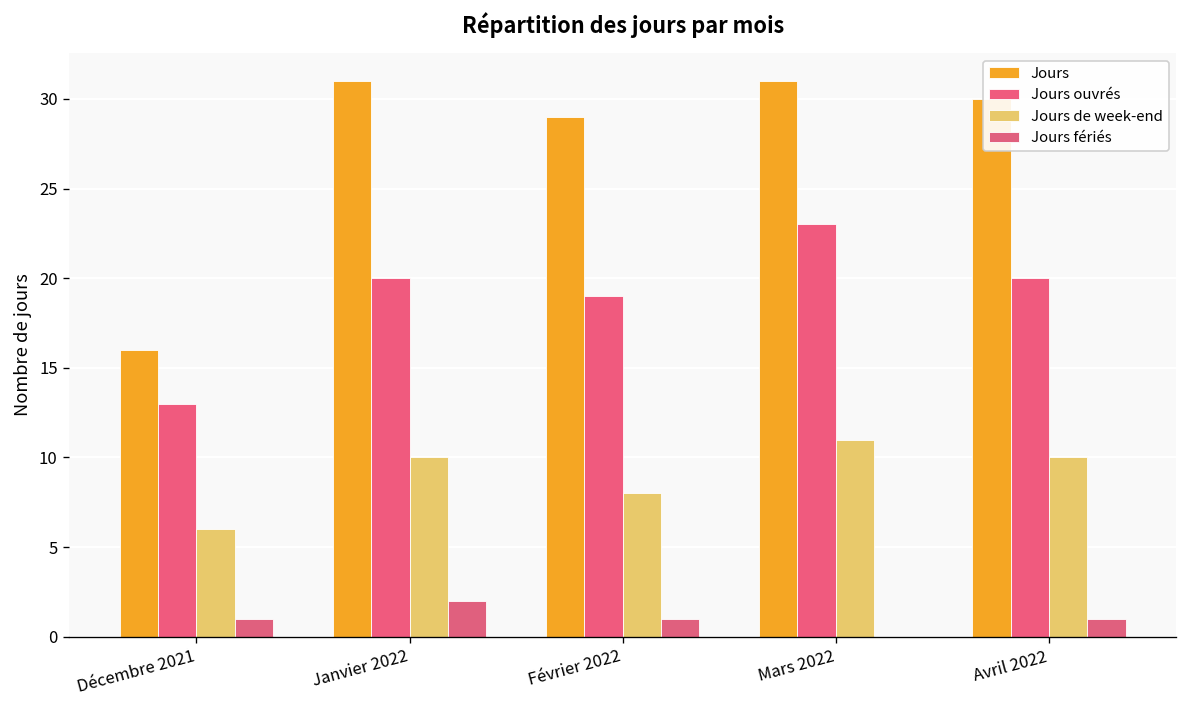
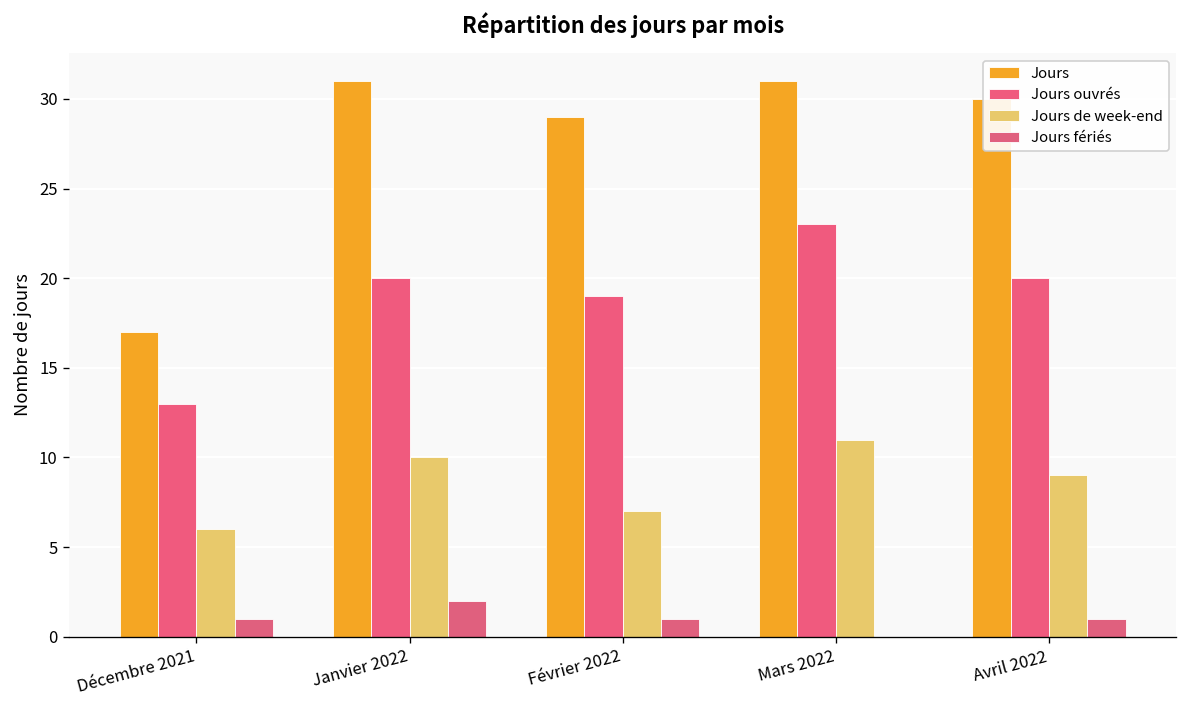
  {
    "Jours": {
-     "Décembre 2021": 16,
+     "Décembre 2021": 17,
      "Janvier 2022": 31,
      "Février 2022": 29,
      "Mars 2022": 31
    },
    "Jours de week-end": {
      "Décembre 2021": 6,
      "Janvier 2022": 10,
-     "Février 2022": 8,
+     "Février 2022": 7,
      "Mars 2022": 11,
-     "Avril 2022": 10
+     "Avril 2022": 9
    }
  }
